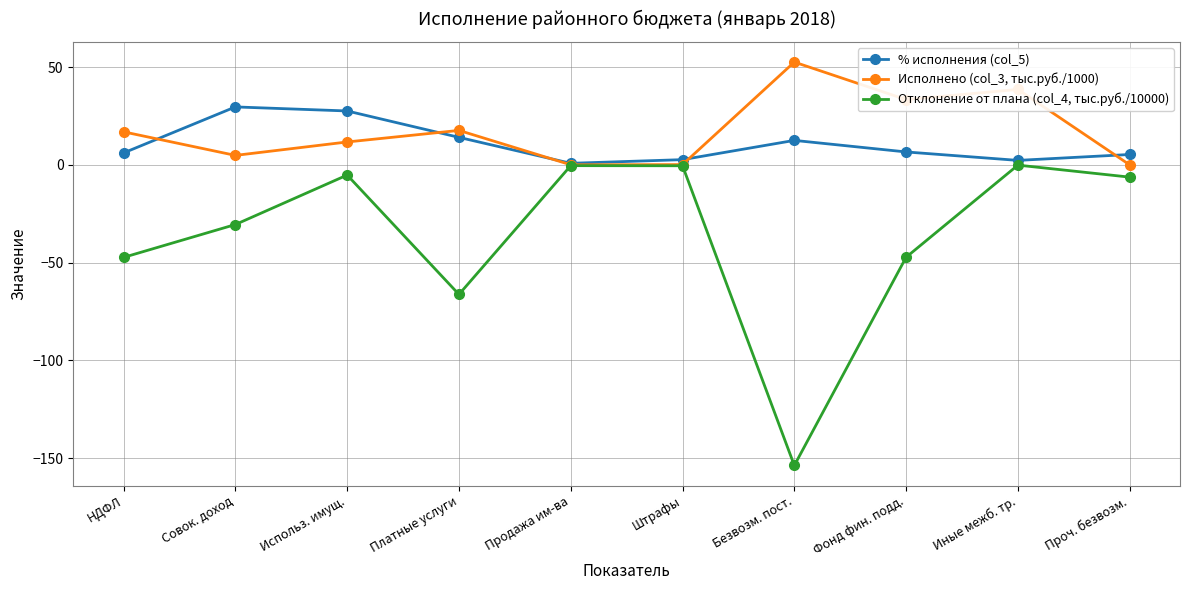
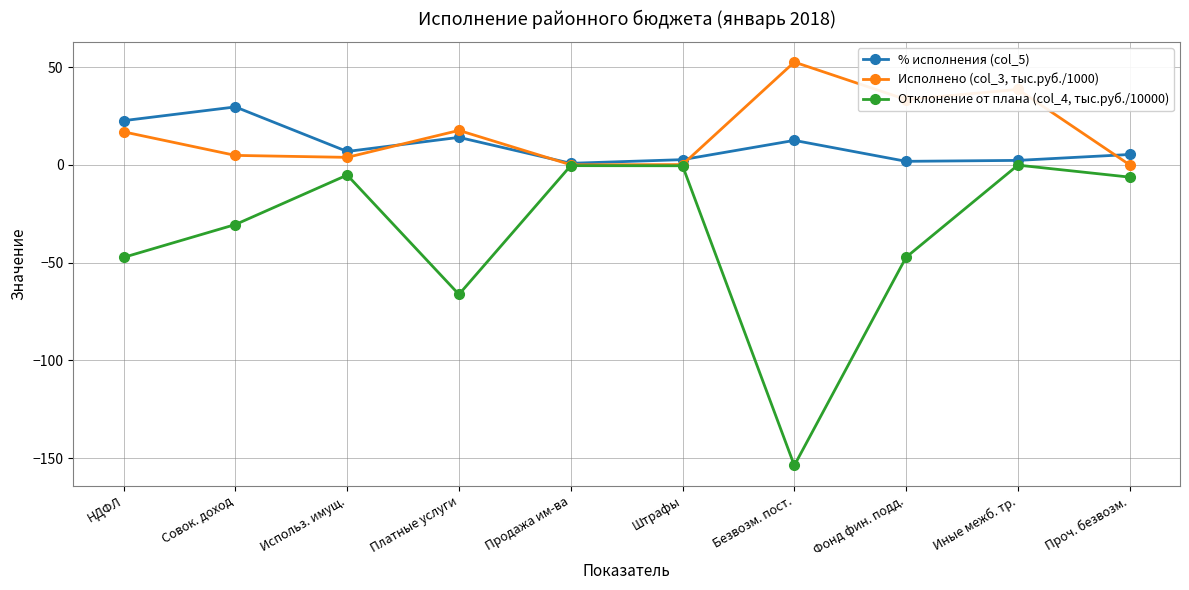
  {
    "% исполнения (col_5)": {
-     "НДФЛ": 6,
+     "НДФЛ": 23,
      "Совок. доход": 30,
-     "Использ. имущ.": 28,
+     "Использ. имущ.": 7,
      "Платные услуги": 14,
      "Штрафы": 3,
      "Безвозм. пост.": 13,
-     "Фонд фин. подд.": 7,
+     "Фонд фин. подд.": 2,
      "Иные межб. тр.": 2,
      "Проч. безвозм.": 5
    },
    "Исполнено (col_3, тыс.руб./1000)": {
      "НДФЛ": 17,
      "Совок. доход": 5,
-     "Использ. имущ.": 12,
+     "Использ. имущ.": 4,
      "Платные услуги": 18,
      "Безвозм. пост.": 53,
      "Проч. безвозм.": 0
    },
    "Отклонение от плана (col_4, тыс.руб./10000)": {
      "НДФЛ": -47,
      "Совок. доход": -31,
      "Использ. имущ.": -5,
      "Платные услуги": -66,
      "Безвозм. пост.": -154,
      "Фонд фин. подд.": -47,
      "Иные межб. тр.": 0,
      "Проч. безвозм.": -6
    }
  }
